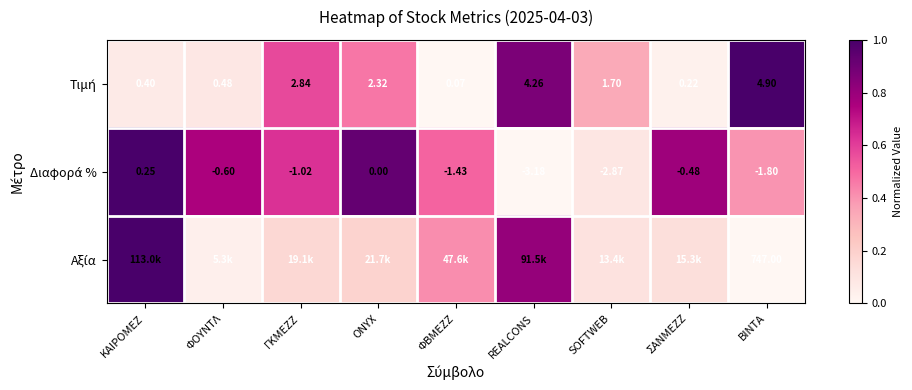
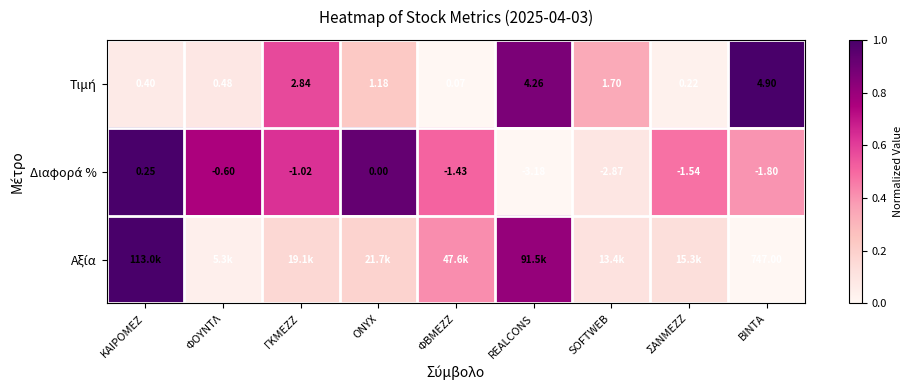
  {
    "Τιμή": {
      "ΓΚΜΕΖΖ": "2.84",
-     "ONYX": "2.32",
+     "ONYX": "1.18",
      "REALCONS": "4.26",
      "SOFTWEB": "1.70",
      "ΒΙΝΤΑ": "4.90"
    },
    "Διαφορά %": {
      "ΚΑΙΡΟΜΕΖ": "0.25",
      "ΦΟΥΝΤΛ": "-0.60",
      "ΓΚΜΕΖΖ": "-1.02",
      "ONYX": "0.00",
      "ΦΒΜΕΖΖ": "-1.43",
-     "ΣΑΝΜΕΖΖ": "-0.48",
+     "ΣΑΝΜΕΖΖ": "-1.54",
      "ΒΙΝΤΑ": "-1.80"
    },
    "Αξία": {
      "ΚΑΙΡΟΜΕΖ": "113.0k",
      "ONYX": "21.7k",
      "ΦΒΜΕΖΖ": "47.6k",
      "REALCONS": "91.5k"
    }
  }
